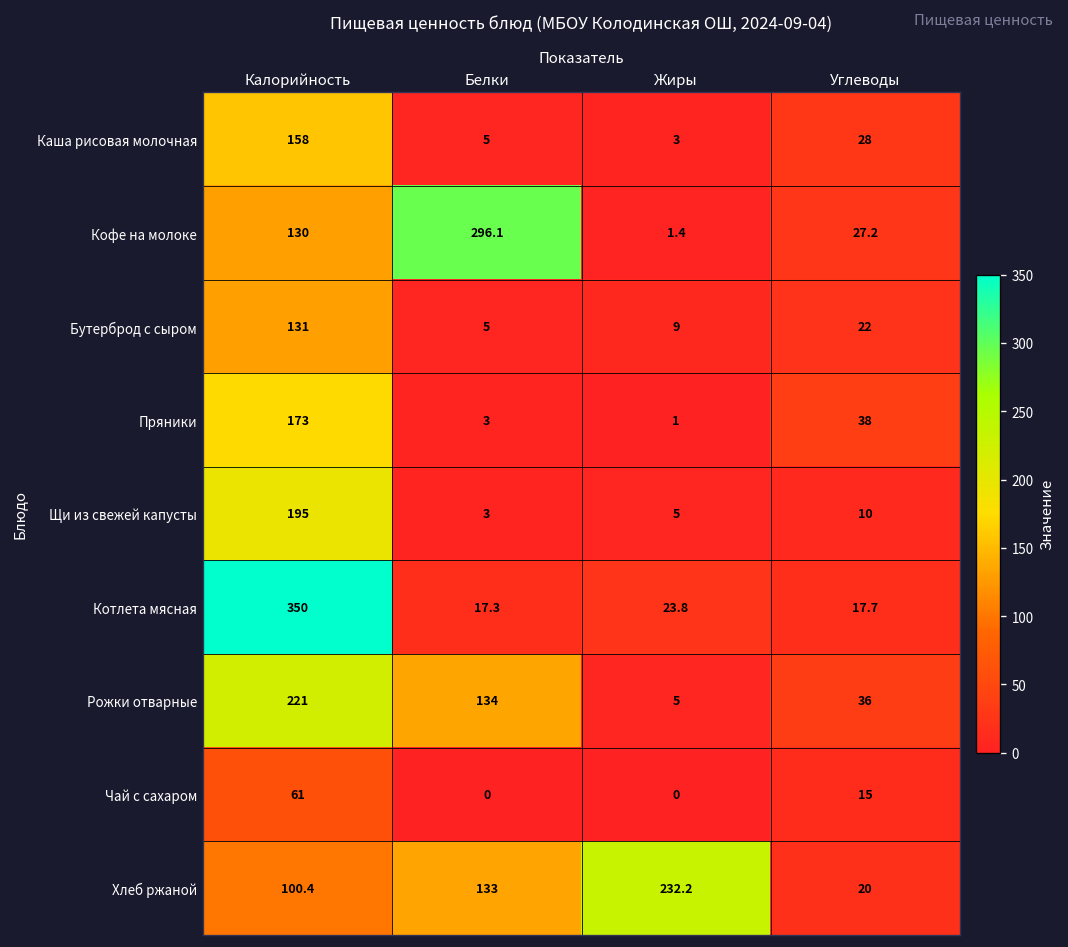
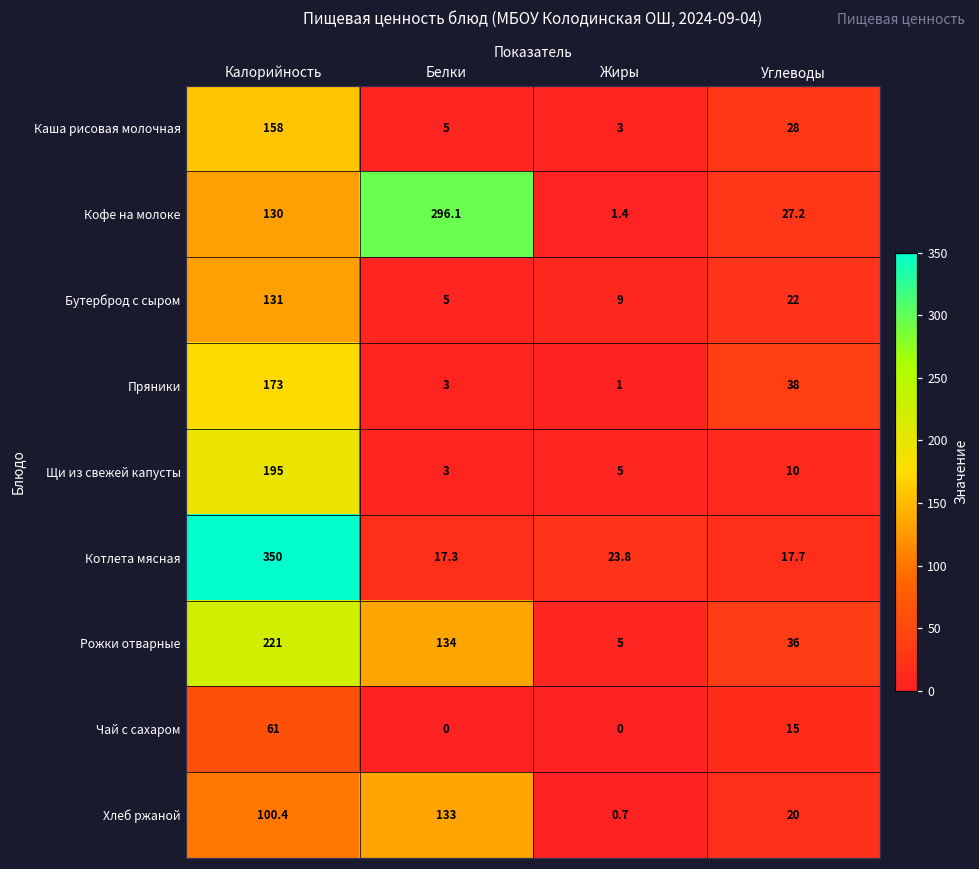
  {
    "Каша рисовая молочная": {
      "Калорийность": 158,
      "Белки": 5,
      "Жиры": 3,
      "Углеводы": 28
    },
    "Кофе на молоке": {
      "Калорийность": 130,
      "Белки": 296.1,
      "Жиры": 1.4,
      "Углеводы": 27.2
    },
    "Бутерброд с сыром": {
      "Калорийность": 131,
      "Белки": 5,
      "Жиры": 9,
      "Углеводы": 22
    },
    "Пряники": {
      "Калорийность": 173,
      "Белки": 3,
      "Жиры": 1,
      "Углеводы": 38
    },
    "Щи из свежей капусты": {
      "Калорийность": 195,
      "Белки": 3,
      "Жиры": 5,
      "Углеводы": 10
    },
    "Котлета мясная": {
      "Калорийность": 350,
      "Белки": 17.3,
      "Жиры": 23.8,
      "Углеводы": 17.7
    },
    "Рожки отварные": {
      "Калорийность": 221,
      "Белки": 134,
      "Жиры": 5,
      "Углеводы": 36
    },
    "Чай с сахаром": {
      "Калорийность": 61,
      "Белки": 0,
      "Жиры": 0,
      "Углеводы": 15
    },
    "Хлеб ржаной": {
      "Калорийность": 100.4,
      "Белки": 133,
-     "Жиры": 232.2,
+     "Жиры": 0.7,
      "Углеводы": 20
    }
  }
